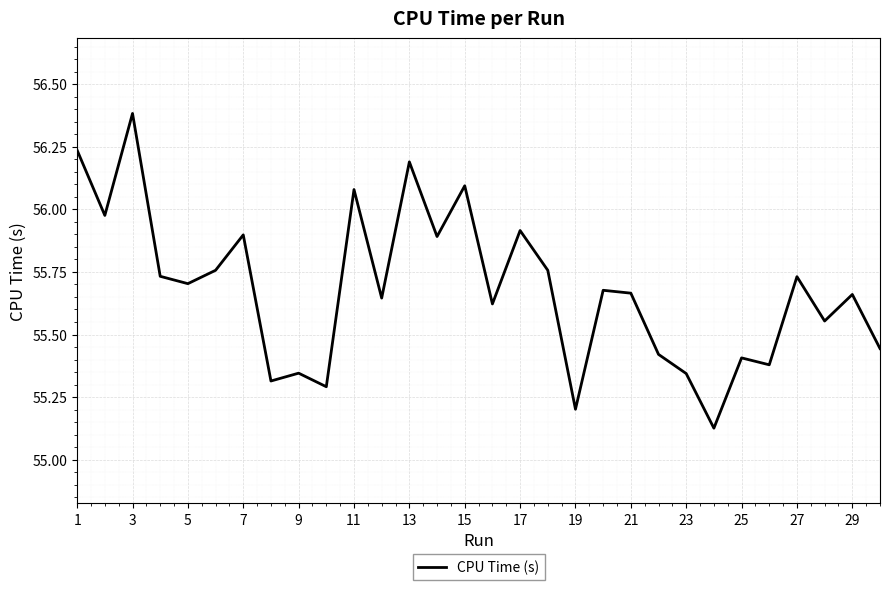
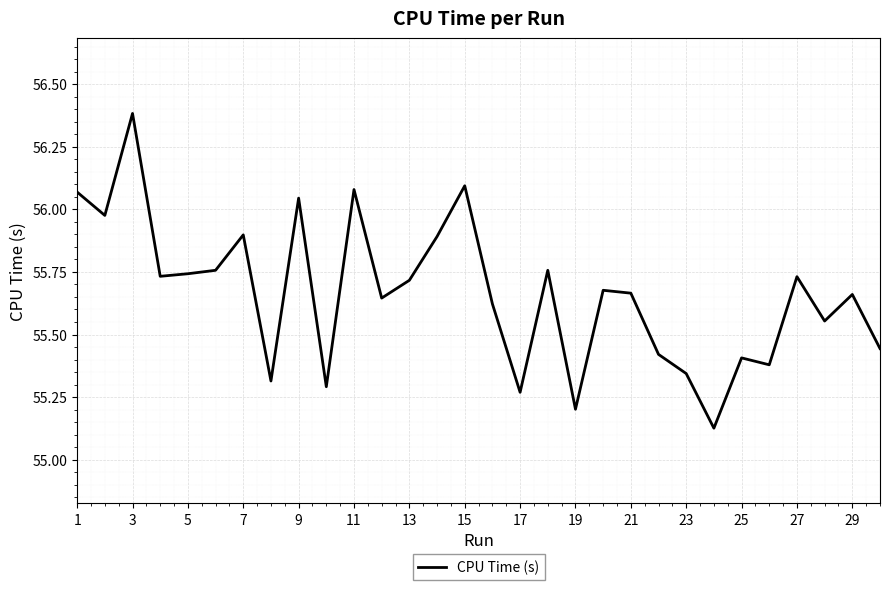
  {
-   "1": 56.24,
+   "1": 56.07,
    "3": 56.38,
-   "5": 55.70,
+   "5": 55.74,
    "7": 55.90,
-   "9": 55.35,
+   "9": 56.04,
    "11": 56.08,
-   "13": 56.19,
+   "13": 55.72,
    "15": 56.09,
-   "17": 55.92,
+   "17": 55.27,
    "19": 55.20,
    "21": 55.67,
    "23": 55.34,
    "25": 55.41,
    "27": 55.73,
    "29": 55.66
  }
